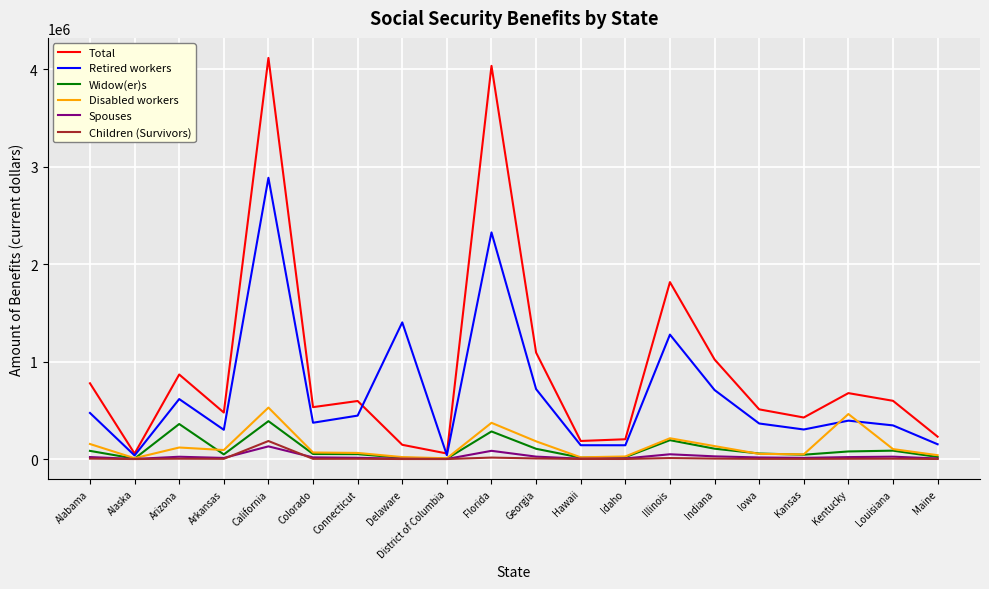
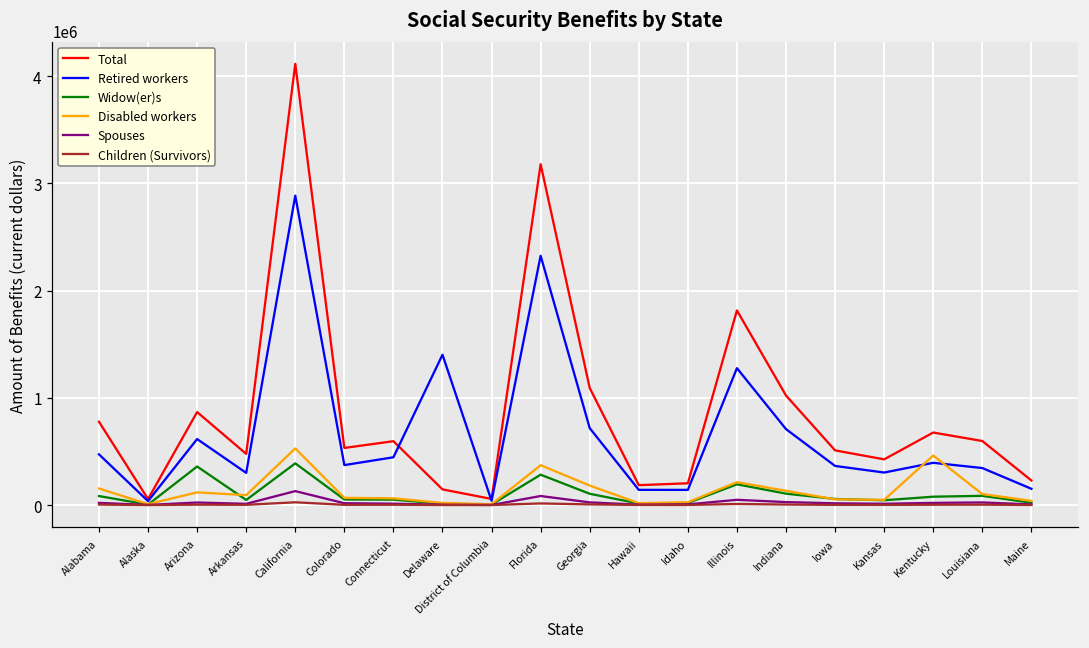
  {
    "Total": {
      "Alabama": 800000,
      "Arizona": 900000,
      "Arkansas": 500000,
      "California": 4100000,
      "Colorado": 500000,
      "Connecticut": 600000,
      "Delaware": 100000,
-     "Florida": 4000000,
+     "Florida": 3200000,
      "Georgia": 1100000,
      "Hawaii": 200000,
      "Idaho": 200000,
      "Illinois": 1800000,
      "Indiana": 1000000,
      "Iowa": 500000,
      "Kansas": 400000,
      "Kentucky": 700000,
      "Louisiana": 600000,
      "Maine": 200000
    },
    "Retired workers": {
      "Alabama": 500000,
      "Arizona": 600000,
      "Arkansas": 300000,
      "California": 2900000,
      "Colorado": 400000,
      "Connecticut": 400000,
      "Delaware": 1400000,
      "Florida": 2300000,
      "Georgia": 700000,
      "Hawaii": 100000,
      "Idaho": 100000,
      "Illinois": 1300000,
      "Indiana": 700000,
      "Iowa": 400000,
      "Kansas": 300000,
      "Kentucky": 400000,
      "Louisiana": 300000,
      "Maine": 200000
    },
    "Widow(er)s": {
      "Alabama": 100000,
      "Arizona": 400000,
      "Arkansas": 0,
      "California": 400000,
      "Florida": 300000,
      "Georgia": 100000,
      "Indiana": 100000,
      "Kentucky": 100000
    },
    "Disabled workers": {
      "Alabama": 200000,
      "Arizona": 100000,
      "Arkansas": 100000,
      "California": 500000,
      "Florida": 400000,
      "Georgia": 200000,
      "Indiana": 100000,
      "Kentucky": 500000
    },
    "Spouses": {
      "California": 100000,
      "Florida": 100000,
      "Illinois": 0
    },
    "Children (Survivors)": {
-     "California": 200000,
+     "California": 0,
      "Florida": 0,
      "Illinois": 0
    }
  }
